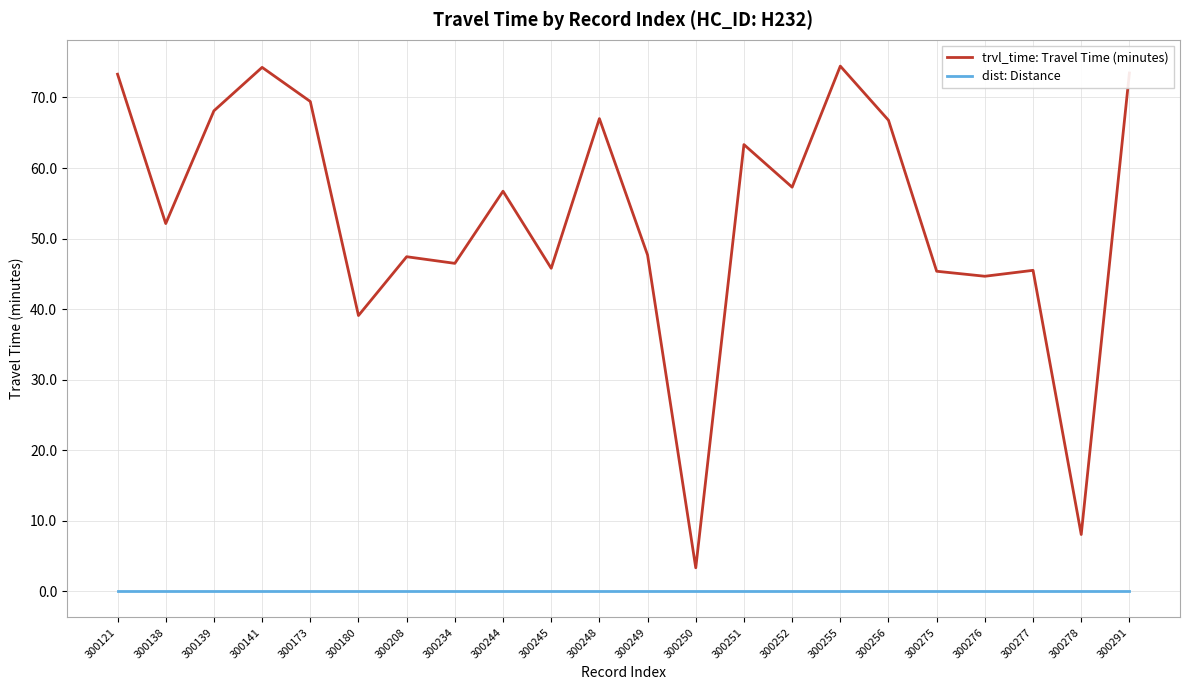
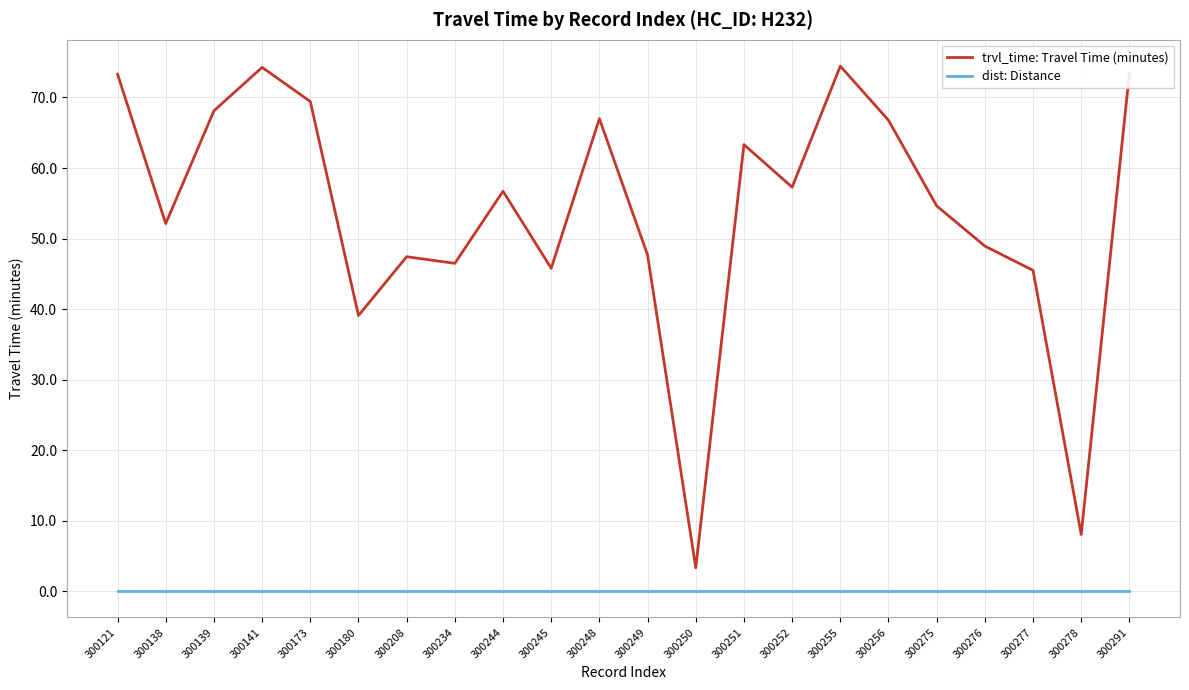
  {
    "trvl_time: Travel Time (minutes)": {
      "300121": 73,
      "300138": 52,
      "300139": 68,
      "300141": 74,
      "300173": 69,
      "300180": 39,
      "300208": 47,
      "300234": 46,
      "300244": 57,
      "300245": 46,
      "300248": 67,
      "300249": 48,
      "300250": 3,
      "300251": 63,
      "300252": 57,
      "300255": 74,
      "300256": 67,
-     "300275": 45,
-     "300276": 45,
+     "300275": 55,
+     "300276": 49,
      "300277": 45,
      "300278": 8
    },
    "dist: Distance": {
      "300121": 0,
      "300138": 0,
      "300139": 0,
      "300141": 0,
      "300173": 0,
      "300180": 0,
      "300208": 0,
      "300234": 0,
      "300244": 0,
      "300245": 0,
      "300248": 0,
      "300249": 0,
      "300250": 0,
      "300251": 0,
      "300252": 0,
      "300255": 0,
      "300256": 0,
      "300275": 0,
      "300276": 0,
      "300277": 0,
      "300278": 0,
      "300291": 0
    }
  }
